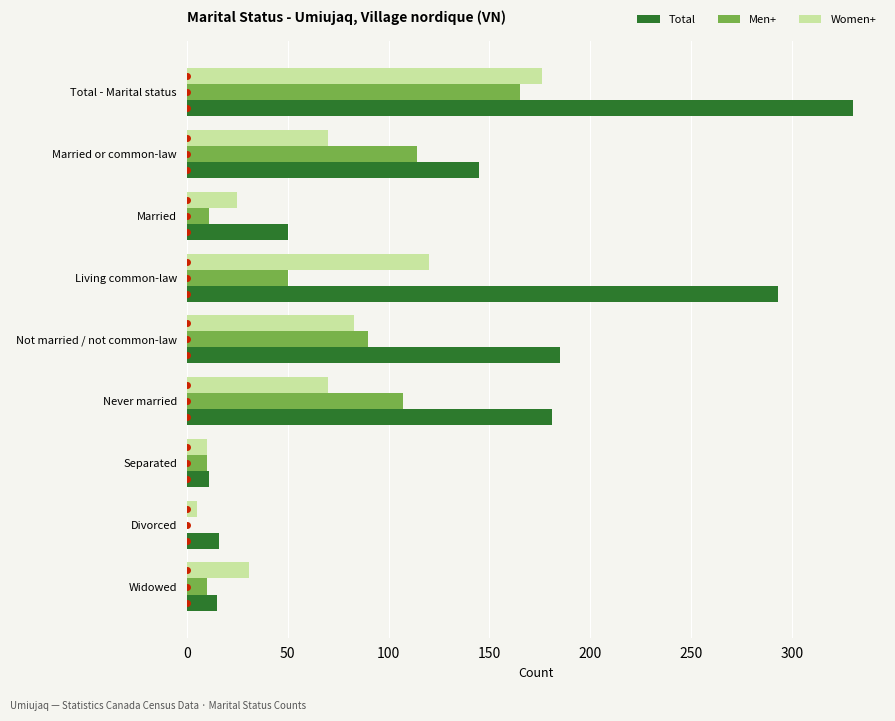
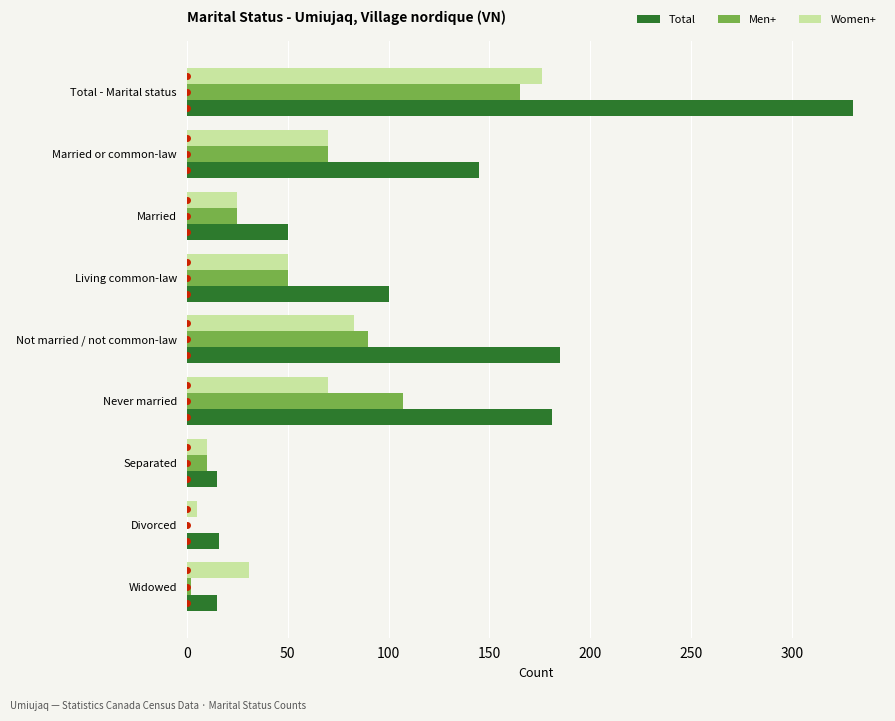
  {
    "Total": {
      "Total - Marital status": 330,
      "Married or common-law": 145,
      "Married": 50,
-     "Living common-law": 293,
+     "Living common-law": 100,
      "Not married / not common-law": 185,
      "Never married": 181,
-     "Separated": 11,
+     "Separated": 15,
      "Divorced": 16,
      "Widowed": 15
    },
    "Men+": {
      "Total - Marital status": 165,
-     "Married or common-law": 114,
-     "Married": 11,
+     "Married or common-law": 70,
+     "Married": 25,
      "Living common-law": 50,
      "Not married / not common-law": 90,
      "Never married": 107,
      "Separated": 10,
      "Divorced": 0,
-     "Widowed": 10
+     "Widowed": 2
    },
    "Women+": {
      "Total - Marital status": 176,
      "Married or common-law": 70,
      "Married": 25,
-     "Living common-law": 120,
+     "Living common-law": 50,
      "Not married / not common-law": 83,
      "Never married": 70,
      "Separated": 10,
      "Divorced": 5,
      "Widowed": 31
    }
  }
